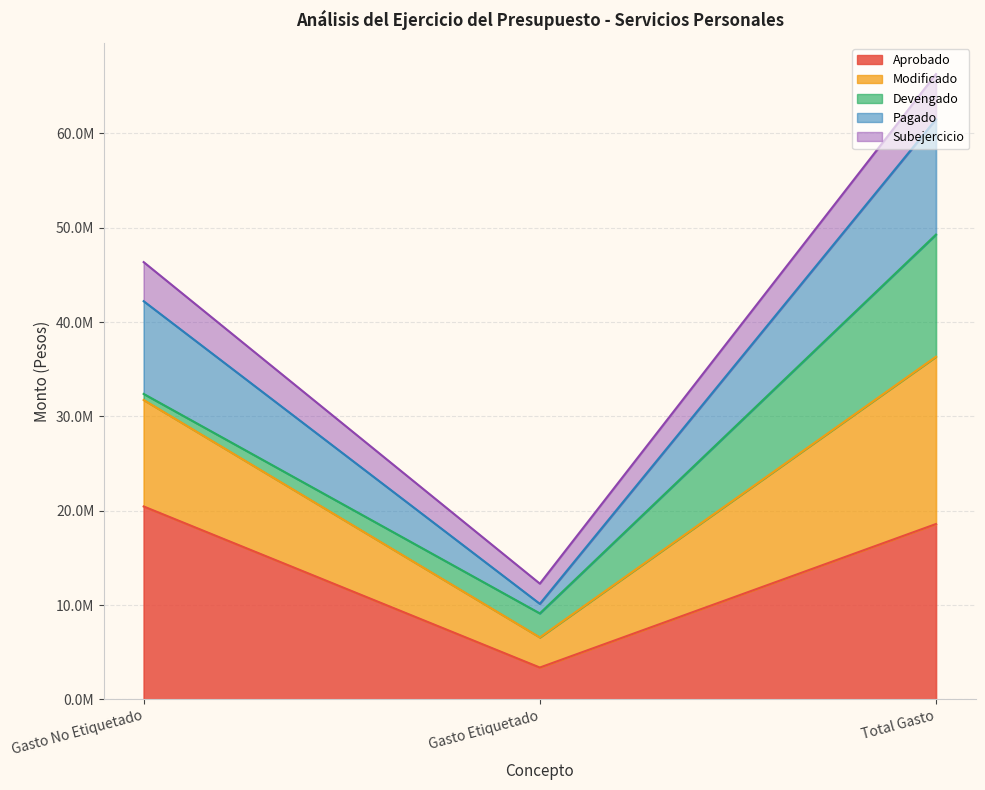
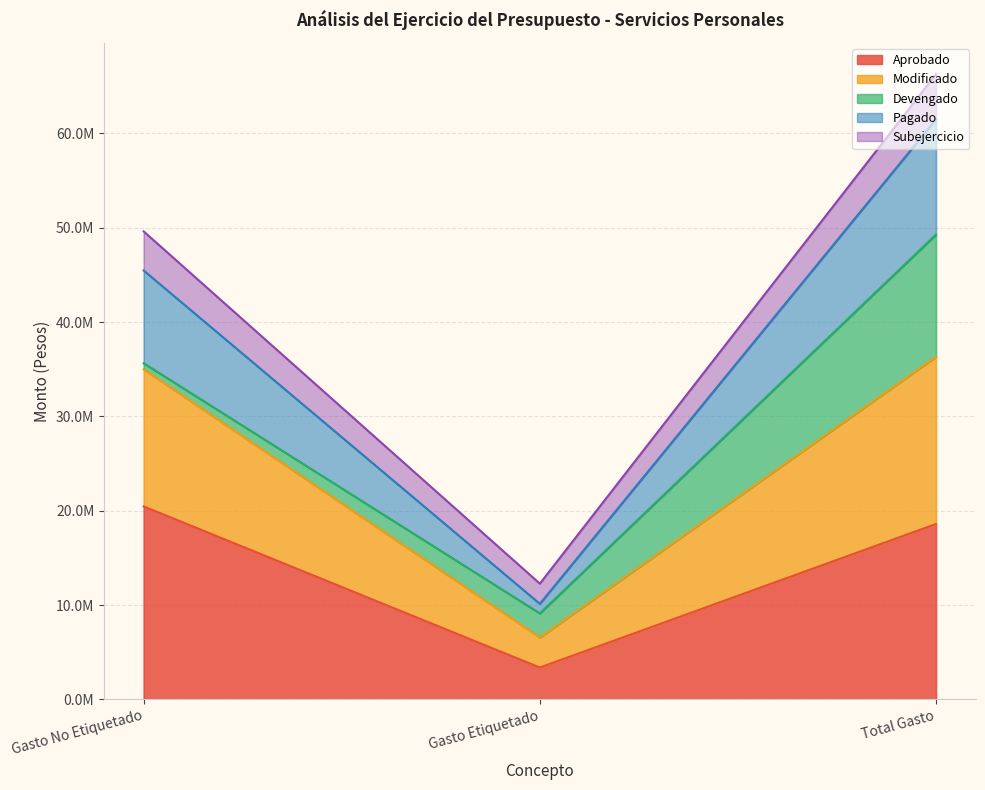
  {
    "Aprobado": {
      "Gasto No Etiquetado": 20000000,
      "Gasto Etiquetado": 3000000,
      "Total Gasto": 19000000
    },
    "Modificado": {
-     "Gasto No Etiquetado": 11000000,
+     "Gasto No Etiquetado": 15000000,
      "Gasto Etiquetado": 3000000,
      "Total Gasto": 18000000
    },
    "Devengado": {
      "Gasto No Etiquetado": 1000000,
      "Gasto Etiquetado": 3000000,
      "Total Gasto": 13000000
    },
    "Pagado": {
      "Gasto No Etiquetado": 10000000,
      "Gasto Etiquetado": 1000000
    },
    "Subejercicio": {
      "Gasto No Etiquetado": 4000000,
      "Gasto Etiquetado": 2000000
    }
  }
